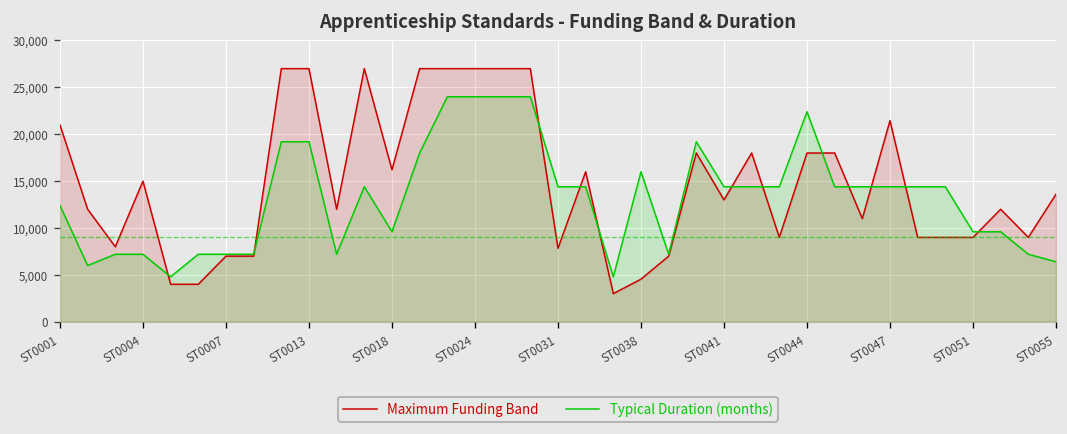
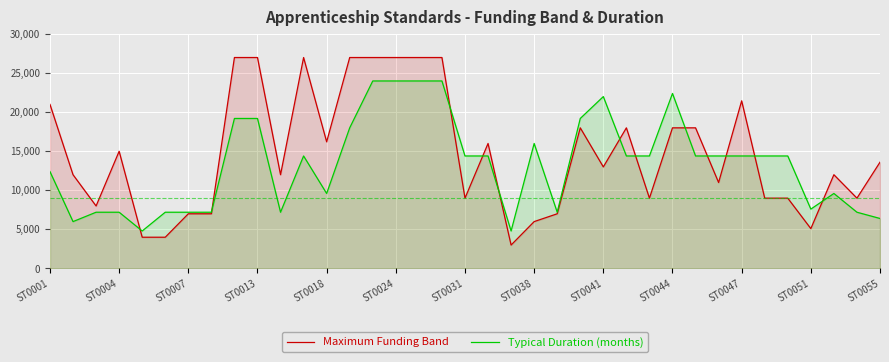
  {
    "Maximum Funding Band": {
      "ST0001": "21,000",
      "ST0004": "15,000",
      "ST0013": "27,000",
      "ST0018": "16,000",
      "ST0024": "27,000",
-     "ST0031": "8,000",
-     "ST0038": "5,000",
+     "ST0031": "9,000",
+     "ST0038": "6,000",
      "ST0041": "13,000",
      "ST0044": "18,000",
      "ST0047": "21,000",
-     "ST0051": "9,000",
+     "ST0051": "5,000",
      "ST0055": "14,000"
    },
    "Typical Duration (months)": {
      "ST0001": "12,000",
      "ST0004": "7,000",
      "ST0013": "19,000",
      "ST0018": "10,000",
      "ST0024": "24,000",
      "ST0031": "14,000",
      "ST0038": "16,000",
-     "ST0041": "14,000",
+     "ST0041": "22,000",
      "ST0044": "22,000",
      "ST0047": "14,000",
-     "ST0051": "10,000",
+     "ST0051": "8,000",
      "ST0055": "6,000"
    }
  }
